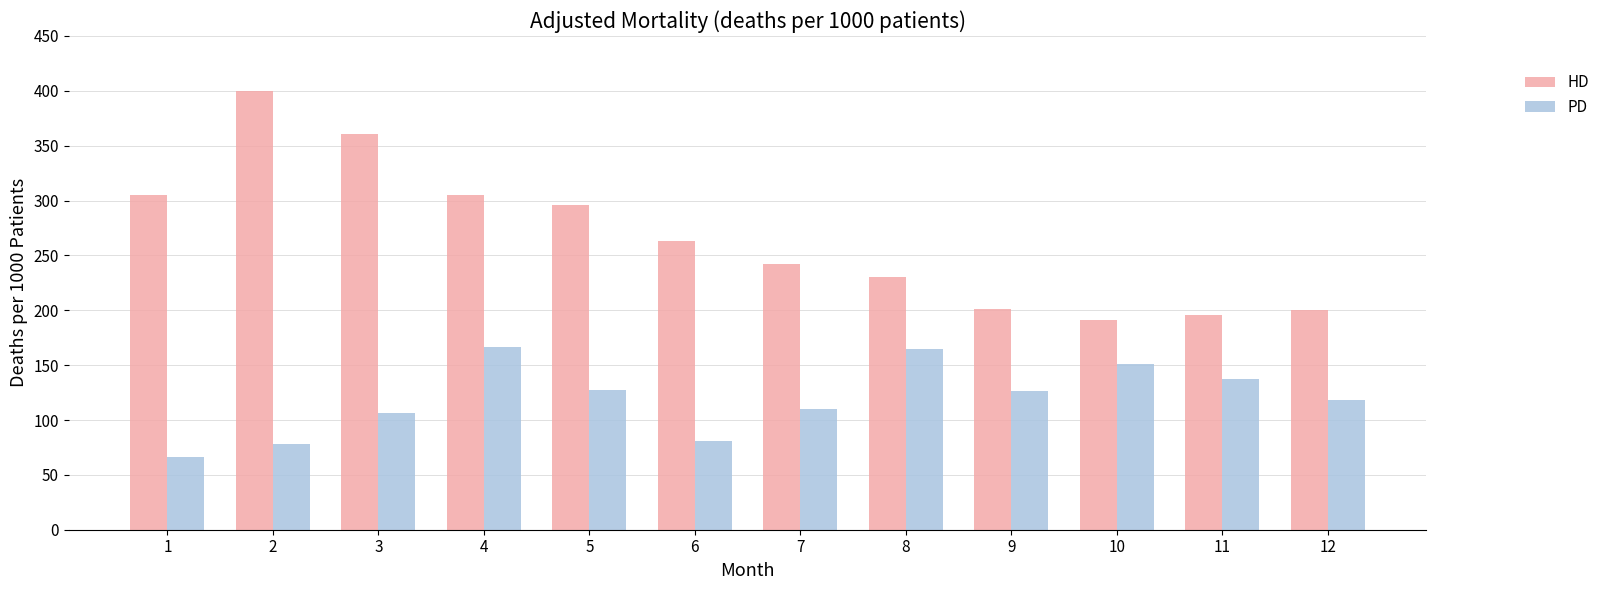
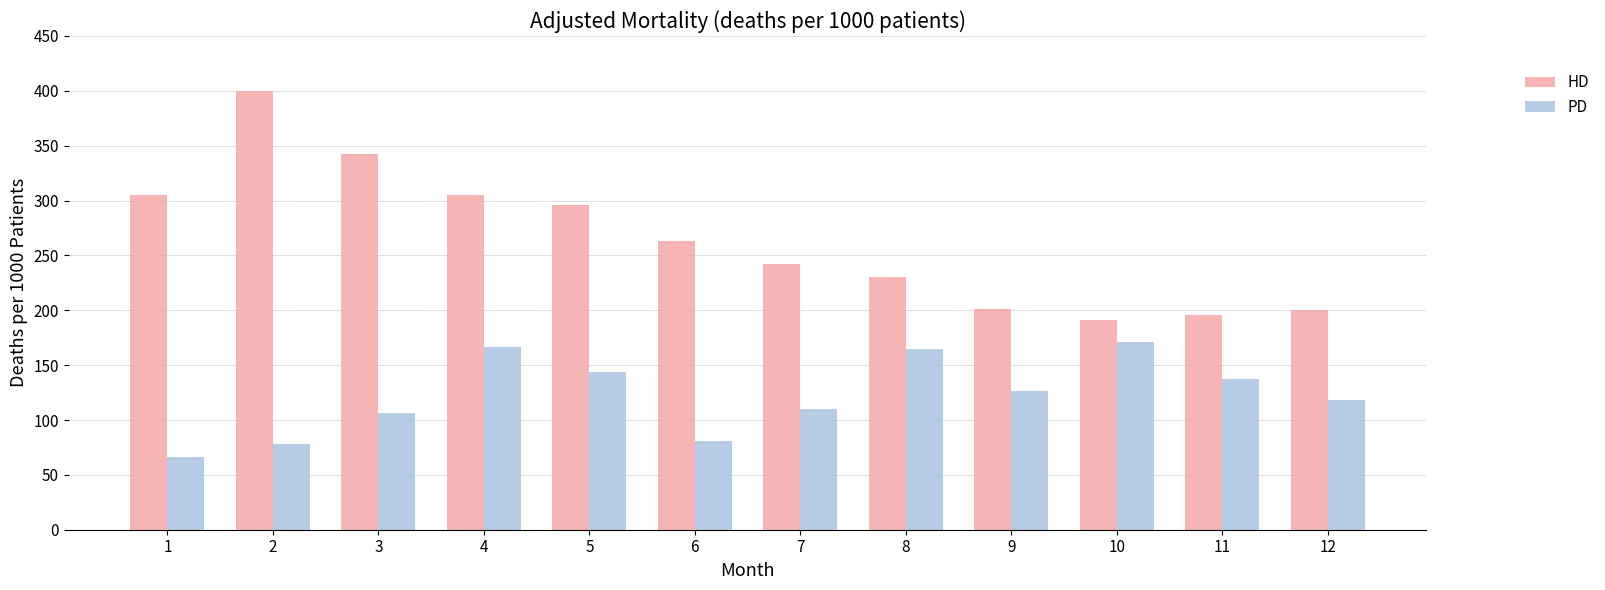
  {
    "HD": {
      "1": 305,
      "2": 400,
-     "3": 361,
+     "3": 343,
      "4": 305,
      "5": 296,
      "6": 263,
      "7": 242,
      "8": 230,
      "9": 201,
      "10": 191,
      "11": 196,
      "12": 200
    },
    "PD": {
      "1": 66,
      "2": 78,
      "3": 106,
      "4": 166,
-     "5": 127,
+     "5": 144,
      "6": 81,
      "7": 110,
      "8": 164,
      "9": 126,
-     "10": 151,
+     "10": 171,
      "11": 138,
      "12": 119
    }
  }
